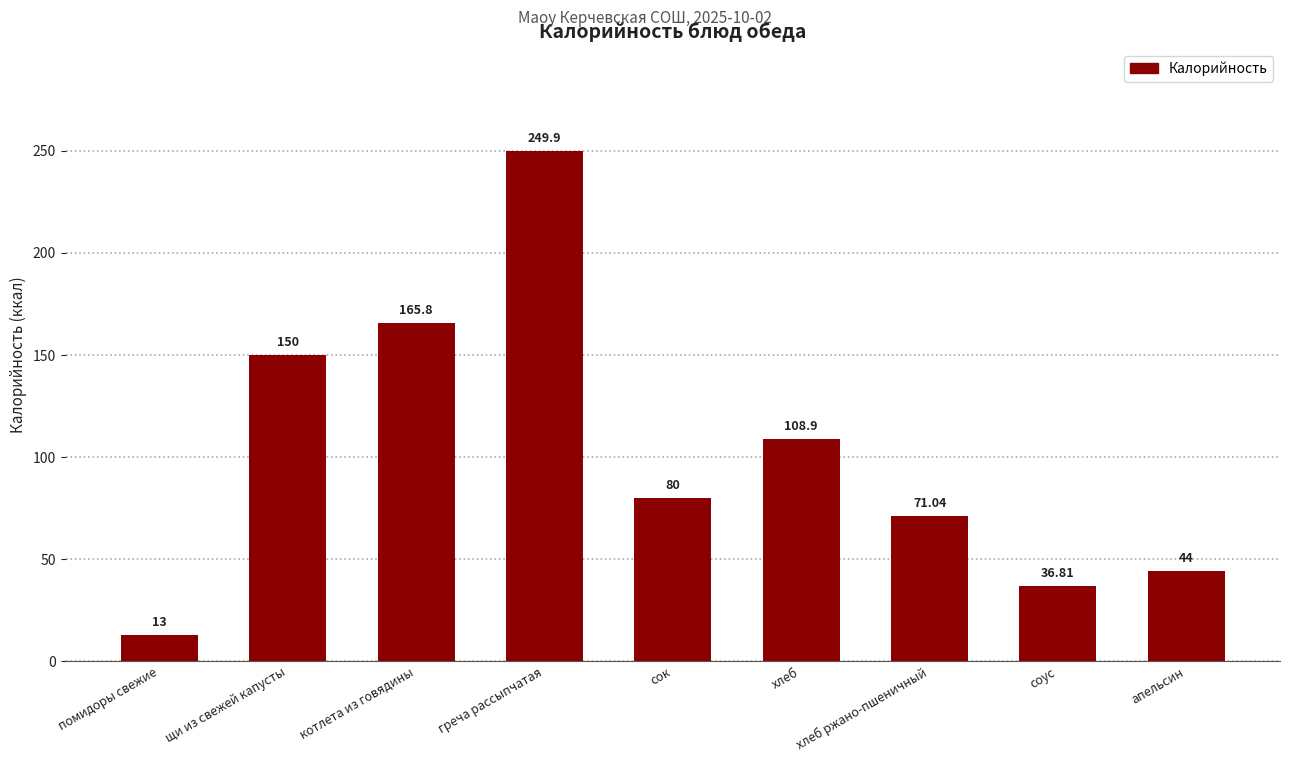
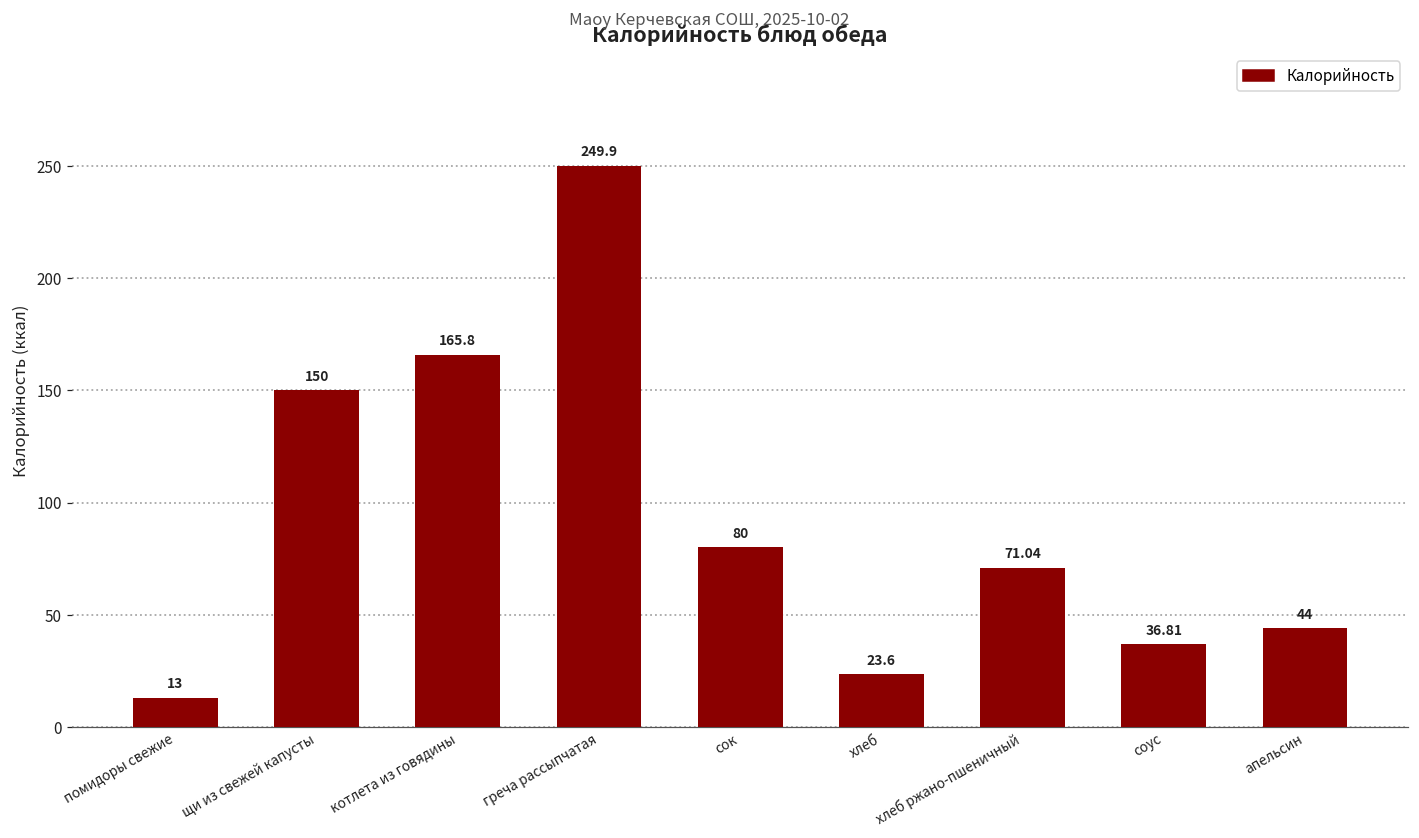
  {
    "помидоры свежие": 13,
    "щи из свежей капусты": 150,
    "котлета из говядины": 165.8,
    "греча рассыпчатая": 249.9,
    "сок": 80,
-   "хлеб": 108.9,
+   "хлеб": 23.6,
    "хлеб ржано-пшеничный": 71.04,
    "соус": 36.81,
    "апельсин": 44
  }
